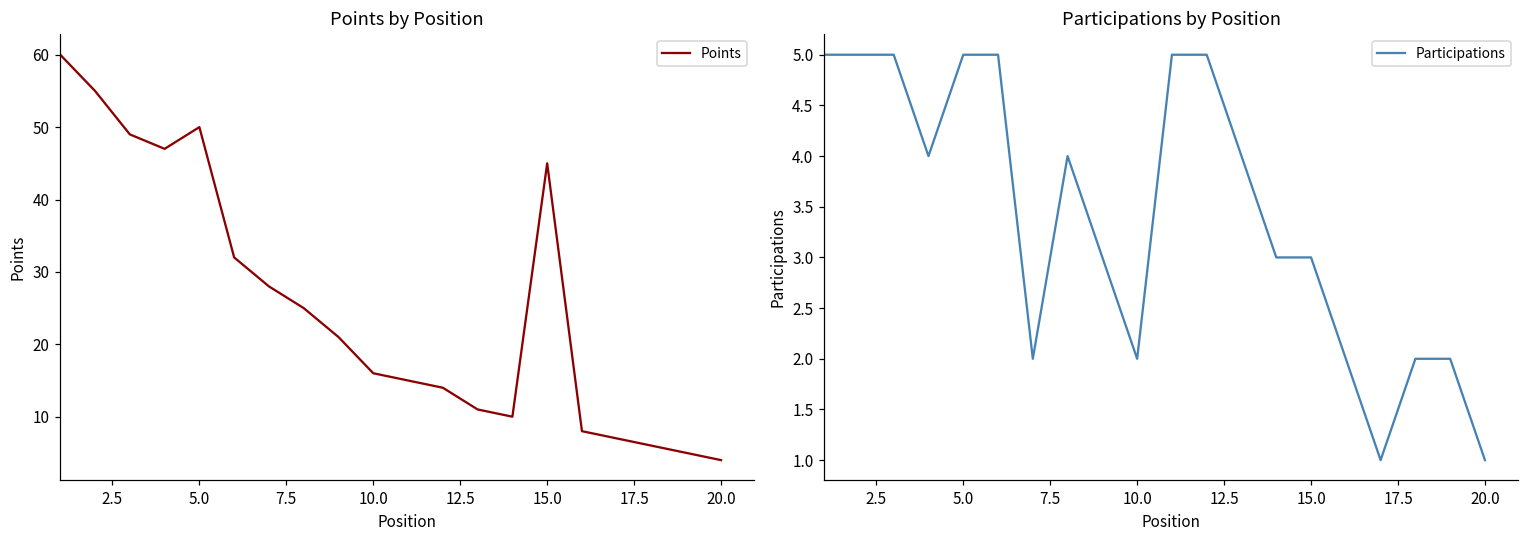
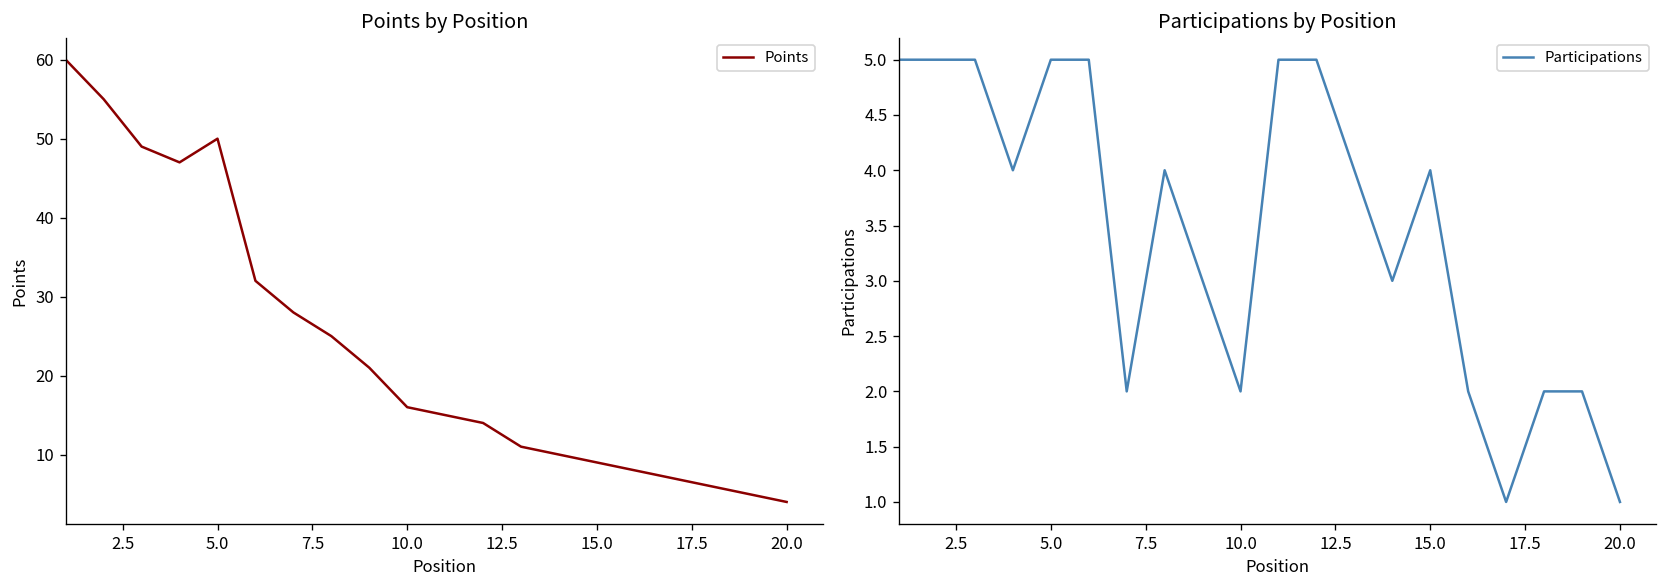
  {
    "Points by Position": {
      "5.0": 50,
      "10.0": 16,
-     "15.0": 45,
+     "15.0": 9,
      "20.0": 4
    },
    "Participations by Position": {
      "5.0": 5,
      "10.0": 2,
-     "15.0": 3,
+     "15.0": 4,
      "20.0": 1
    }
  }
